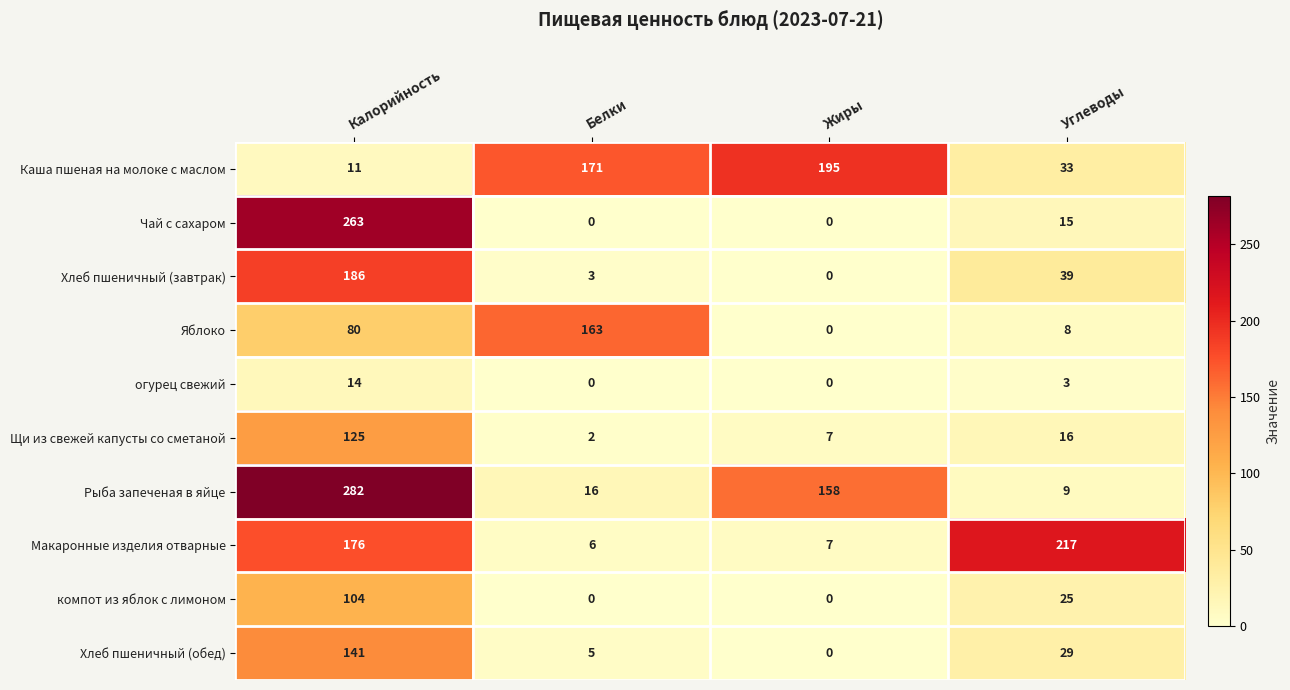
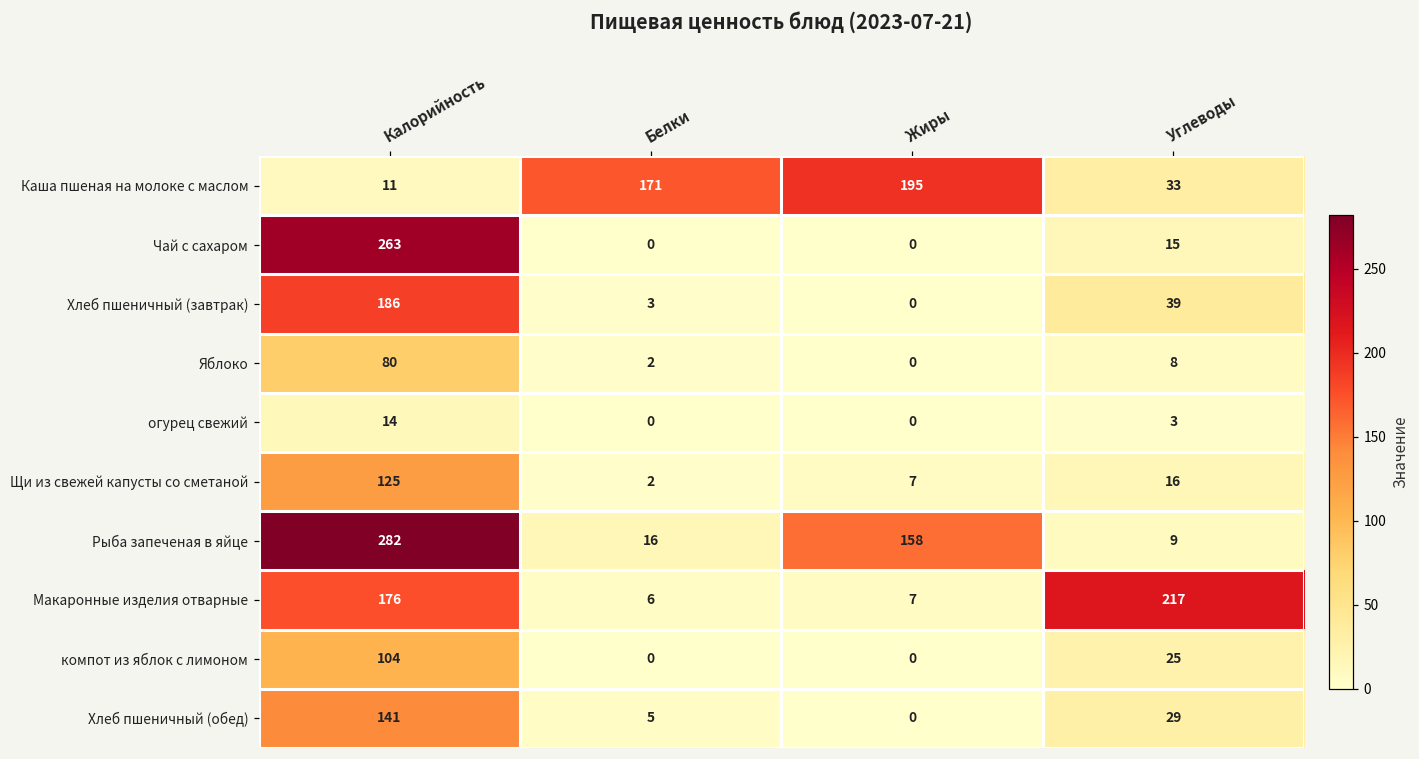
  {
    "Каша пшеная на молоке с маслом": {
      "Калорийность": 11,
      "Белки": 171,
      "Жиры": 195,
      "Углеводы": 33
    },
    "Чай с сахаром": {
      "Калорийность": 263,
      "Белки": 0,
      "Жиры": 0,
      "Углеводы": 15
    },
    "Хлеб пшеничный (завтрак)": {
      "Калорийность": 186,
      "Белки": 3,
      "Жиры": 0,
      "Углеводы": 39
    },
    "Яблоко": {
      "Калорийность": 80,
-     "Белки": 163,
+     "Белки": 2,
      "Жиры": 0,
      "Углеводы": 8
    },
    "огурец свежий": {
      "Калорийность": 14,
      "Белки": 0,
      "Жиры": 0,
      "Углеводы": 3
    },
    "Щи из свежей капусты со сметаной": {
      "Калорийность": 125,
      "Белки": 2,
      "Жиры": 7,
      "Углеводы": 16
    },
    "Рыба запеченая в яйце": {
      "Калорийность": 282,
      "Белки": 16,
      "Жиры": 158,
      "Углеводы": 9
    },
    "Макаронные изделия отварные": {
      "Калорийность": 176,
      "Белки": 6,
      "Жиры": 7,
      "Углеводы": 217
    },
    "компот из яблок с лимоном": {
      "Калорийность": 104,
      "Белки": 0,
      "Жиры": 0,
      "Углеводы": 25
    },
    "Хлеб пшеничный (обед)": {
      "Калорийность": 141,
      "Белки": 5,
      "Жиры": 0,
      "Углеводы": 29
    }
  }
